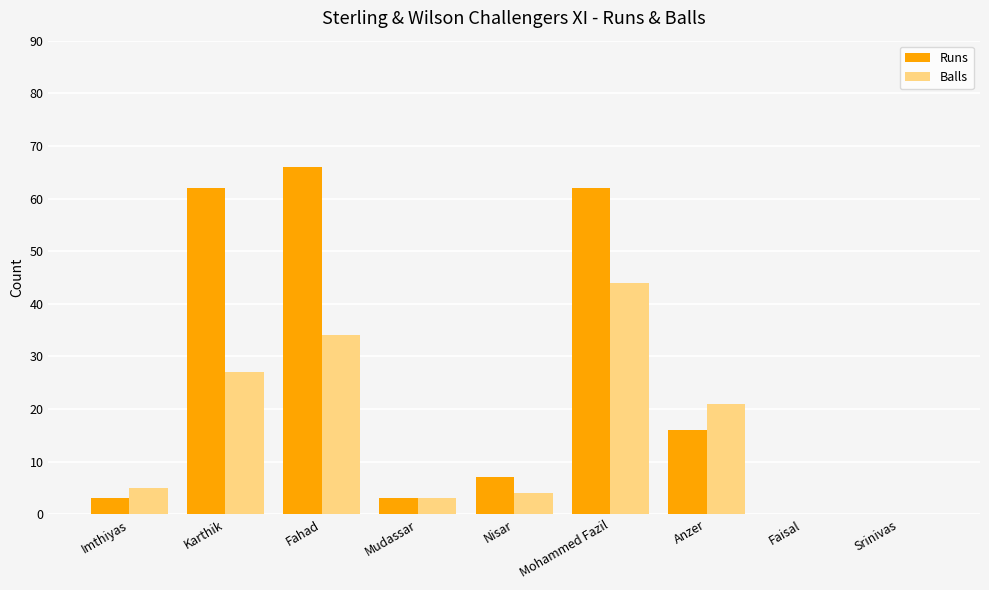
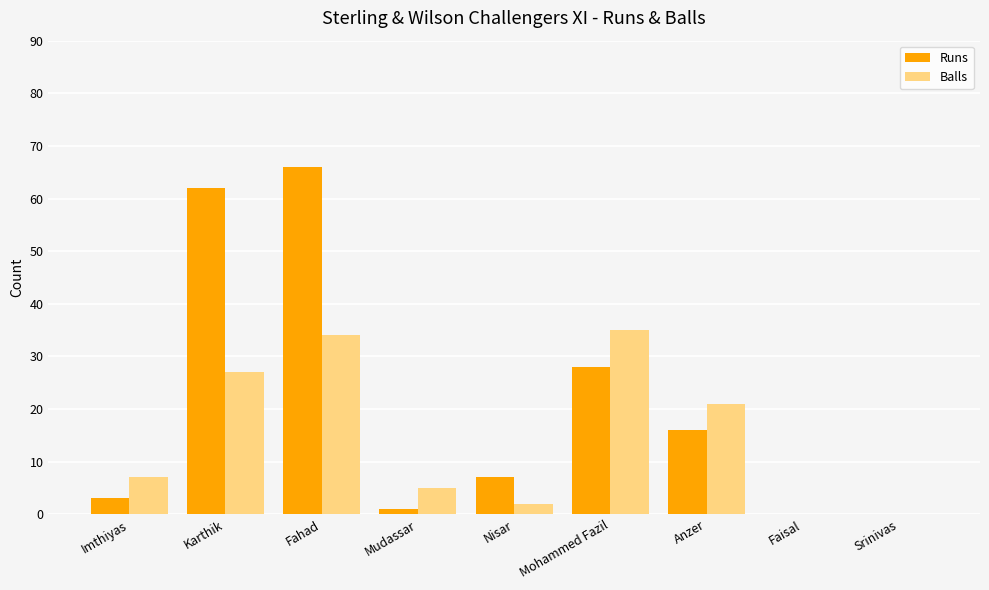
  {
    "Runs": {
      "Imthiyas": 3,
      "Karthik": 62,
      "Fahad": 66,
-     "Mudassar": 3,
+     "Mudassar": 1,
      "Nisar": 7,
-     "Mohammed Fazil": 62,
+     "Mohammed Fazil": 28,
      "Anzer": 16,
      "Faisal": 0,
      "Srinivas": 0
    },
    "Balls": {
-     "Imthiyas": 5,
+     "Imthiyas": 7,
      "Karthik": 27,
      "Fahad": 34,
-     "Mudassar": 3,
-     "Nisar": 4,
-     "Mohammed Fazil": 44,
+     "Mudassar": 5,
+     "Nisar": 2,
+     "Mohammed Fazil": 35,
      "Anzer": 21,
      "Faisal": 0,
      "Srinivas": 0
    }
  }
